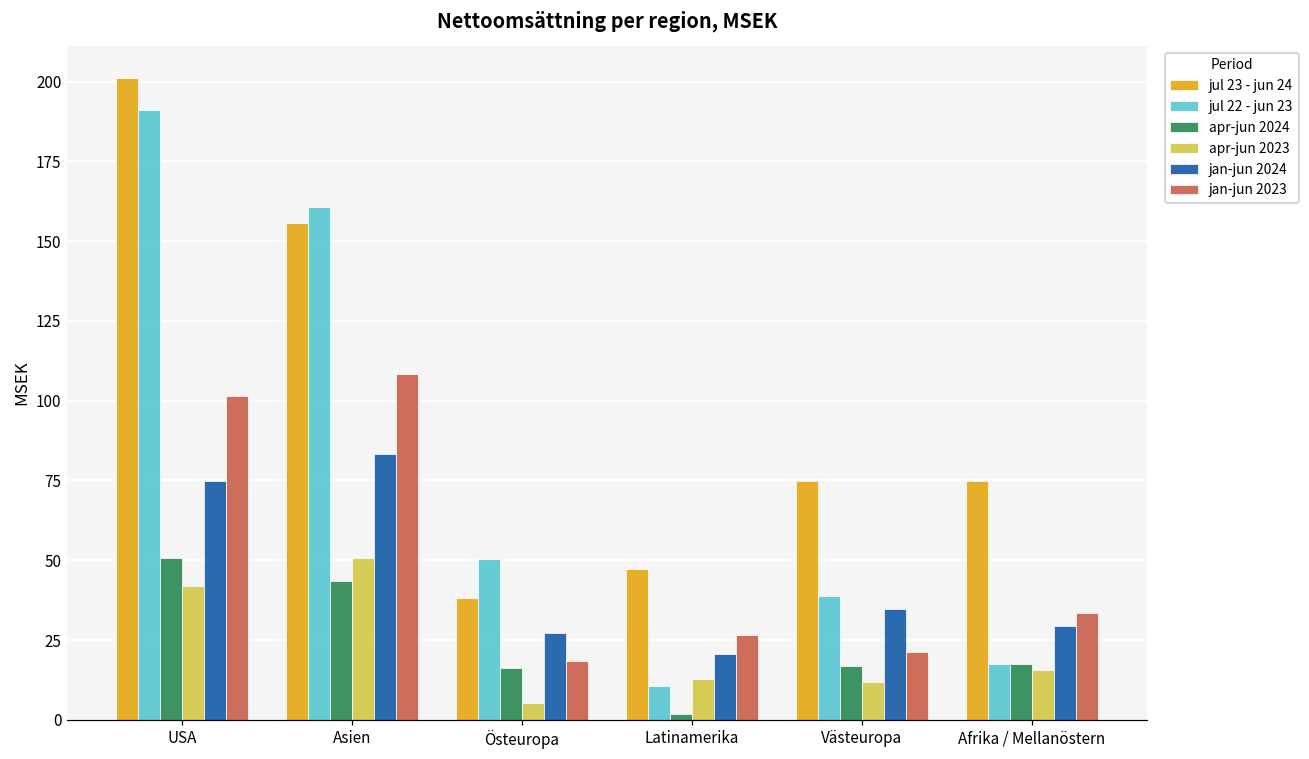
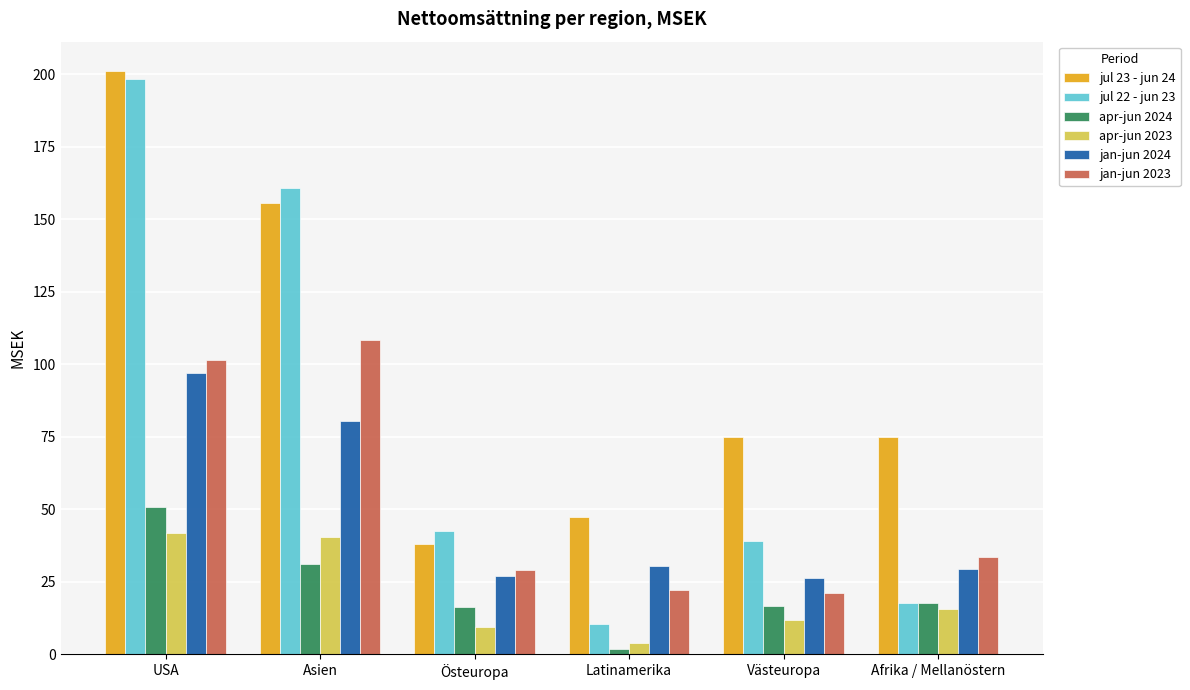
  {
    "jul 23 - jun 24": {
      "USA": 201,
      "Asien": 156,
      "Östeuropa": 38,
      "Latinamerika": 47,
      "Västeuropa": 75,
      "Afrika / Mellanöstern": 75
    },
    "jul 22 - jun 23": {
-     "USA": 191,
+     "USA": 198,
      "Asien": 161,
-     "Östeuropa": 50,
+     "Östeuropa": 43,
      "Latinamerika": 11,
      "Västeuropa": 39,
      "Afrika / Mellanöstern": 18
    },
    "apr-jun 2024": {
      "USA": 51,
-     "Asien": 43,
+     "Asien": 31,
      "Östeuropa": 16,
      "Latinamerika": 2,
      "Västeuropa": 17,
      "Afrika / Mellanöstern": 18
    },
    "apr-jun 2023": {
      "USA": 42,
-     "Asien": 51,
-     "Östeuropa": 5,
-     "Latinamerika": 13,
+     "Asien": 41,
+     "Östeuropa": 10,
+     "Latinamerika": 4,
      "Västeuropa": 12,
      "Afrika / Mellanöstern": 16
    },
    "jan-jun 2024": {
-     "USA": 75,
-     "Asien": 83,
+     "USA": 97,
+     "Asien": 80,
      "Östeuropa": 27,
-     "Latinamerika": 21,
-     "Västeuropa": 35,
+     "Latinamerika": 31,
+     "Västeuropa": 26,
      "Afrika / Mellanöstern": 29
    },
    "jan-jun 2023": {
      "USA": 102,
      "Asien": 109,
-     "Östeuropa": 18,
-     "Latinamerika": 27,
+     "Östeuropa": 29,
+     "Latinamerika": 22,
      "Västeuropa": 21,
      "Afrika / Mellanöstern": 34
    }
  }
